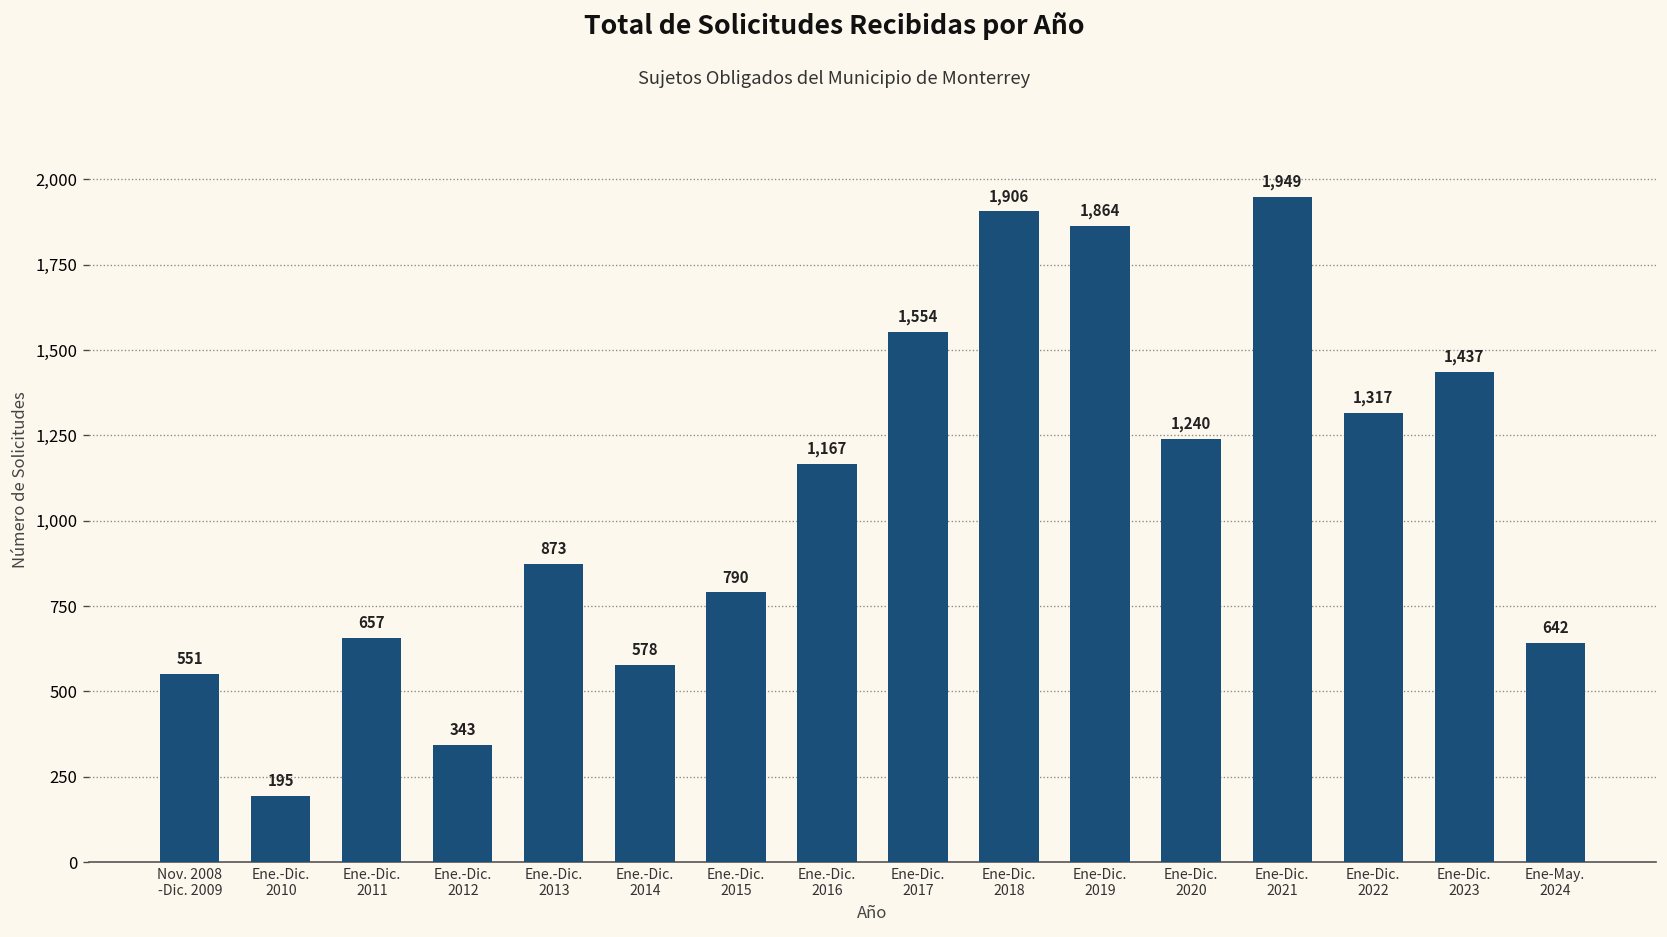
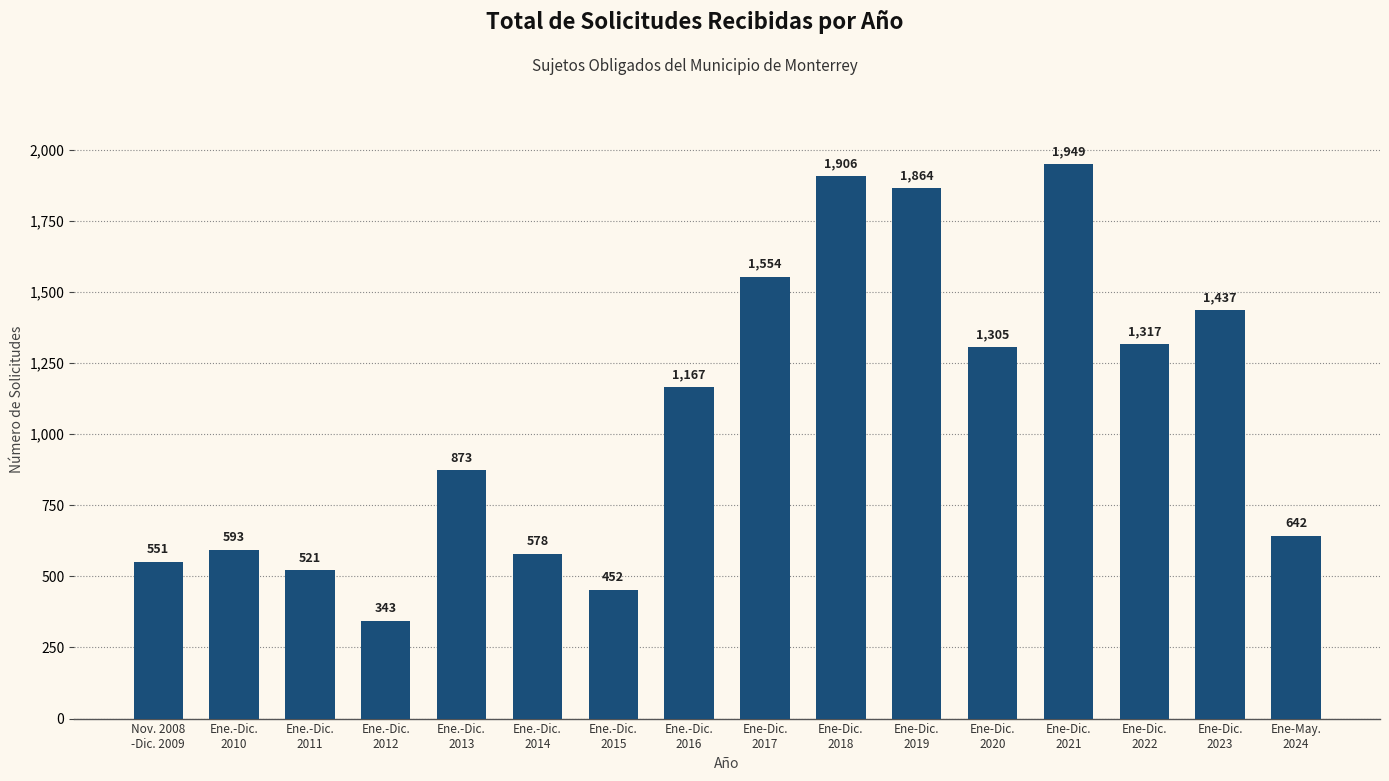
  {
    "Nov. 2008 -Dic. 2009": "551",
-   "Ene.-Dic. 2010": "195",
-   "Ene.-Dic. 2011": "657",
+   "Ene.-Dic. 2010": "593",
+   "Ene.-Dic. 2011": "521",
    "Ene.-Dic. 2012": "343",
    "Ene.-Dic. 2013": "873",
    "Ene.-Dic. 2014": "578",
-   "Ene.-Dic. 2015": "790",
+   "Ene.-Dic. 2015": "452",
    "Ene.-Dic. 2016": "1,167",
    "Ene-Dic. 2017": "1,554",
    "Ene-Dic. 2018": "1,906",
    "Ene-Dic. 2019": "1,864",
-   "Ene-Dic. 2020": "1,240",
+   "Ene-Dic. 2020": "1,305",
    "Ene-Dic. 2021": "1,949",
    "Ene-Dic. 2022": "1,317",
    "Ene-Dic. 2023": "1,437",
    "Ene-May. 2024": "642"
  }
